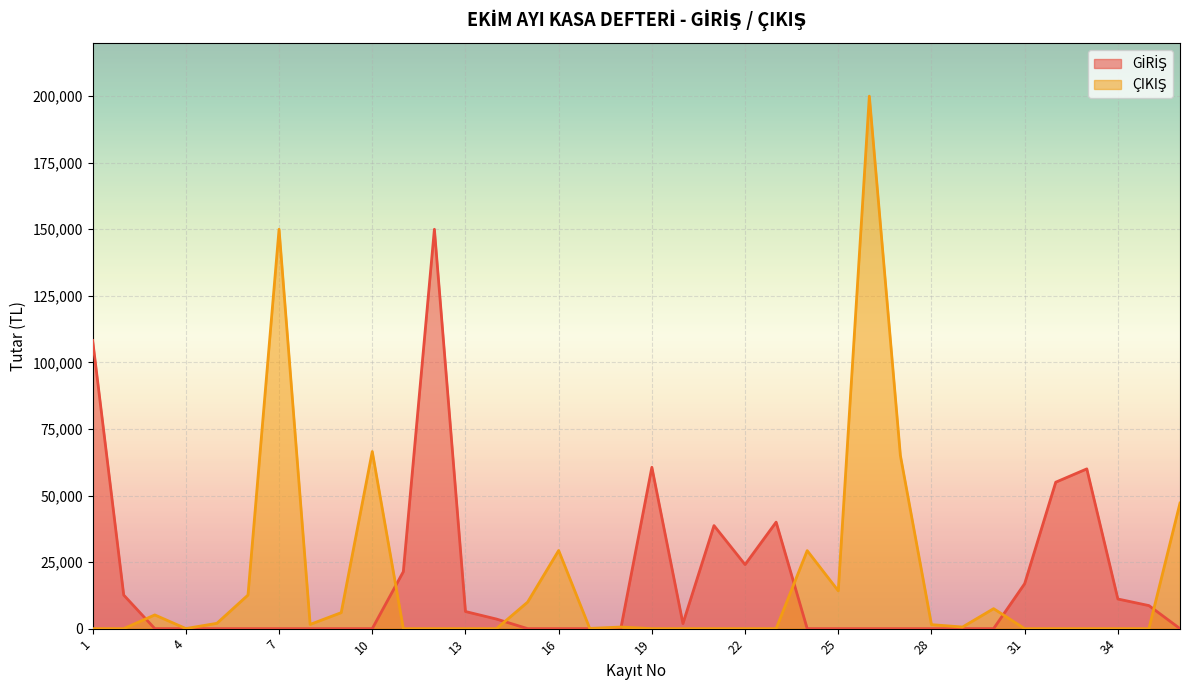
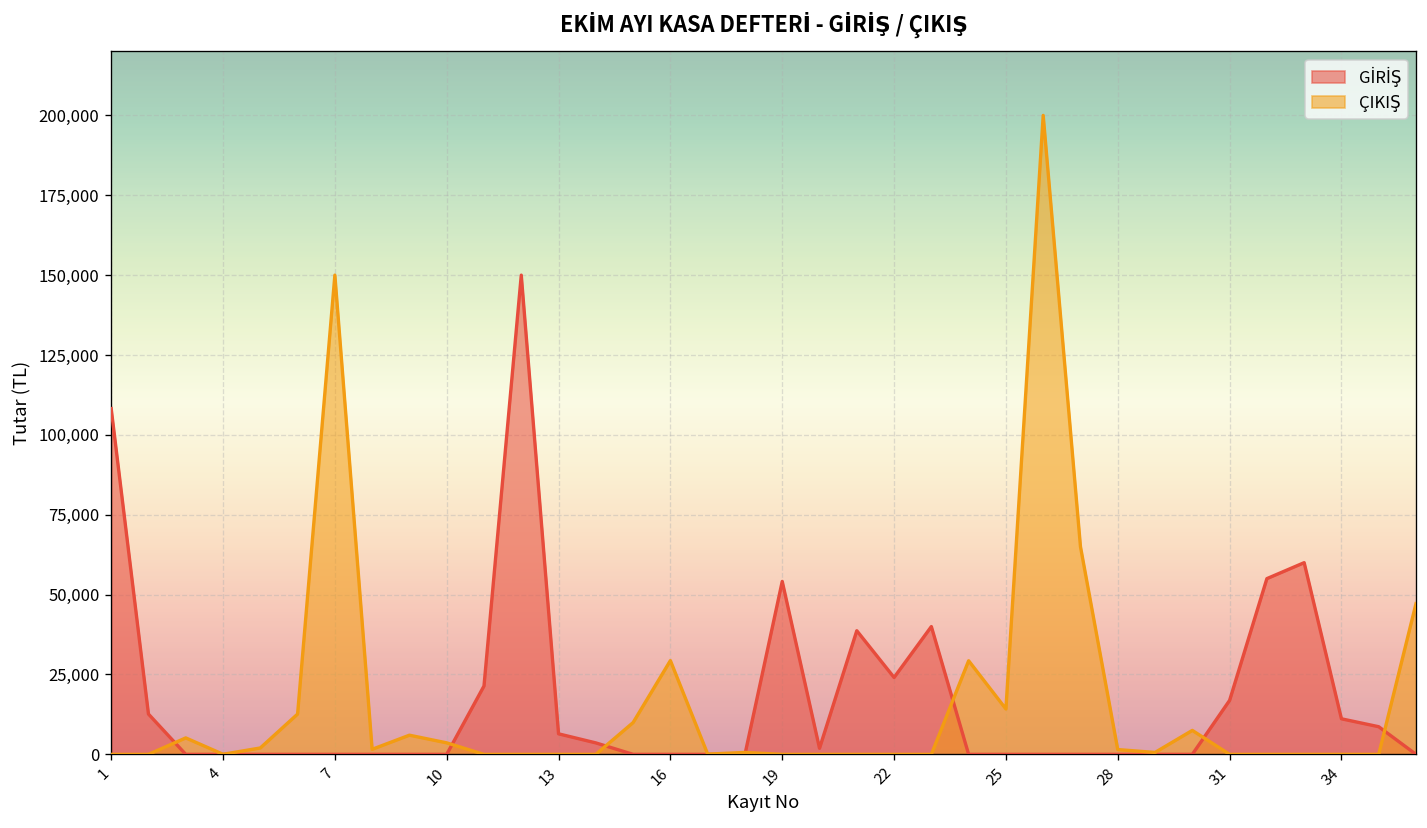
  {
    "GİRİŞ": {
      "1": "108,000",
      "7": "0",
      "10": "0",
      "13": "6,000",
      "16": "0",
-     "19": "61,000",
+     "19": "54,000",
      "22": "24,000",
      "25": "0",
      "28": "0",
      "31": "17,000",
      "34": "11,000"
    },
    "ÇIKIŞ": {
      "1": "0",
      "7": "150,000",
-     "10": "67,000",
+     "10": "4,000",
      "13": "0",
      "16": "29,000",
      "19": "0",
      "22": "0",
      "25": "14,000",
      "28": "2,000",
      "31": "0",
      "34": "0"
    }
  }
